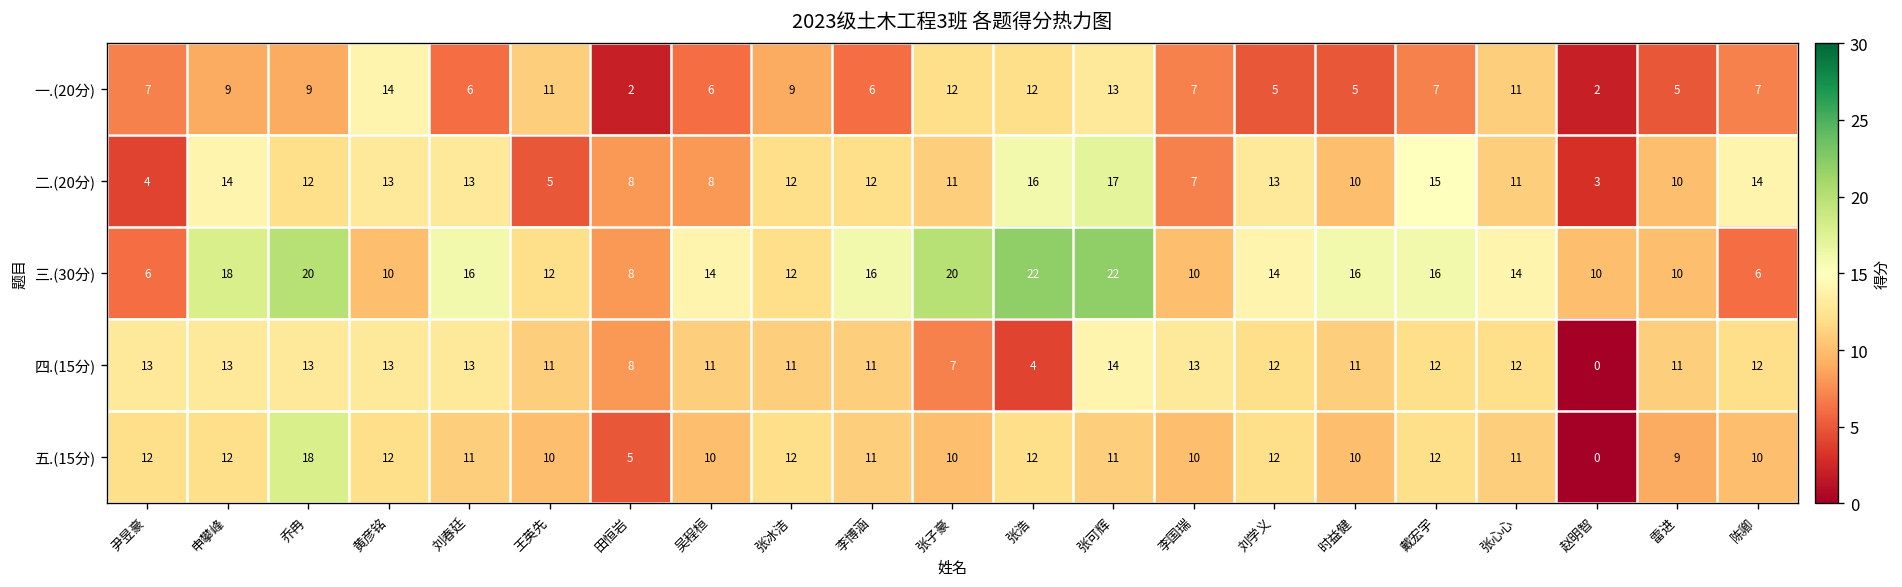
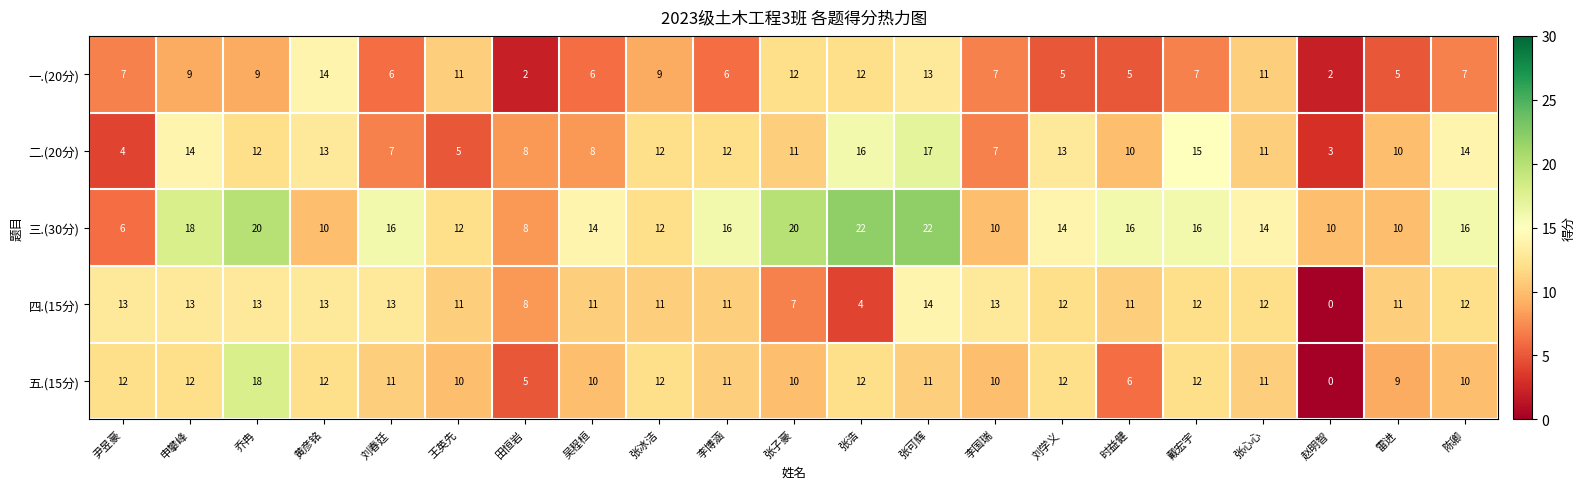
  {
    "一.(20分)": {
      "尹昱豪": 7,
      "申攀峰": 9,
      "乔冉": 9,
      "黄彦铭": 14,
      "刘春廷": 6,
      "王英先": 11,
      "田恒岩": 2,
      "吴程桓": 6,
      "张冰洁": 9,
      "李博涵": 6,
      "张子豪": 12,
      "张浩": 12,
      "张可辉": 13,
      "李国瑞": 7,
      "刘学义": 5,
      "时益健": 5,
      "戴宏宇": 7,
      "张心心": 11,
      "赵明智": 2,
      "雷进": 5,
      "陈卿": 7
    },
    "二.(20分)": {
      "尹昱豪": 4,
      "申攀峰": 14,
      "乔冉": 12,
      "黄彦铭": 13,
-     "刘春廷": 13,
+     "刘春廷": 7,
      "王英先": 5,
      "田恒岩": 8,
      "吴程桓": 8,
      "张冰洁": 12,
      "李博涵": 12,
      "张子豪": 11,
      "张浩": 16,
      "张可辉": 17,
      "李国瑞": 7,
      "刘学义": 13,
      "时益健": 10,
      "戴宏宇": 15,
      "张心心": 11,
      "赵明智": 3,
      "雷进": 10,
      "陈卿": 14
    },
    "三.(30分)": {
      "尹昱豪": 6,
      "申攀峰": 18,
      "乔冉": 20,
      "黄彦铭": 10,
      "刘春廷": 16,
      "王英先": 12,
      "田恒岩": 8,
      "吴程桓": 14,
      "张冰洁": 12,
      "李博涵": 16,
      "张子豪": 20,
      "张浩": 22,
      "张可辉": 22,
      "李国瑞": 10,
      "刘学义": 14,
      "时益健": 16,
      "戴宏宇": 16,
      "张心心": 14,
      "赵明智": 10,
      "雷进": 10,
-     "陈卿": 6
+     "陈卿": 16
    },
    "四.(15分)": {
      "尹昱豪": 13,
      "申攀峰": 13,
      "乔冉": 13,
      "黄彦铭": 13,
      "刘春廷": 13,
      "王英先": 11,
      "田恒岩": 8,
      "吴程桓": 11,
      "张冰洁": 11,
      "李博涵": 11,
      "张子豪": 7,
      "张浩": 4,
      "张可辉": 14,
      "李国瑞": 13,
      "刘学义": 12,
      "时益健": 11,
      "戴宏宇": 12,
      "张心心": 12,
      "赵明智": 0,
      "雷进": 11,
      "陈卿": 12
    },
    "五.(15分)": {
      "尹昱豪": 12,
      "申攀峰": 12,
      "乔冉": 18,
      "黄彦铭": 12,
      "刘春廷": 11,
      "王英先": 10,
      "田恒岩": 5,
      "吴程桓": 10,
      "张冰洁": 12,
      "李博涵": 11,
      "张子豪": 10,
      "张浩": 12,
      "张可辉": 11,
      "李国瑞": 10,
      "刘学义": 12,
-     "时益健": 10,
+     "时益健": 6,
      "戴宏宇": 12,
      "张心心": 11,
      "赵明智": 0,
      "雷进": 9,
      "陈卿": 10
    }
  }
